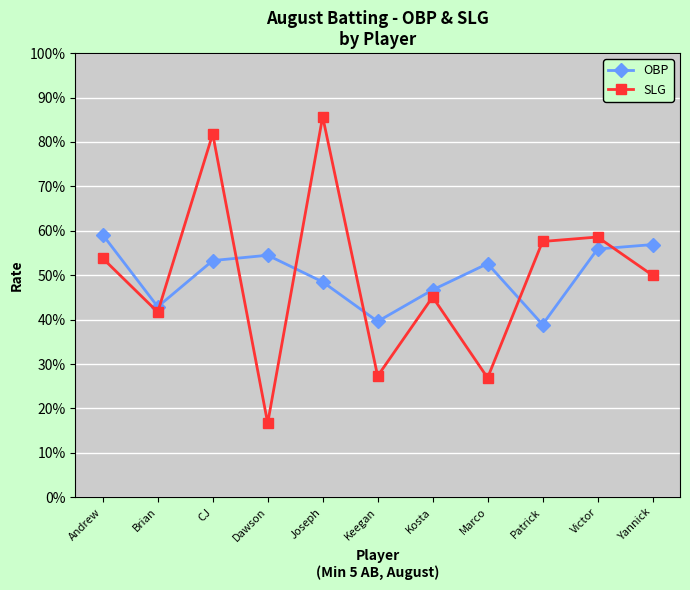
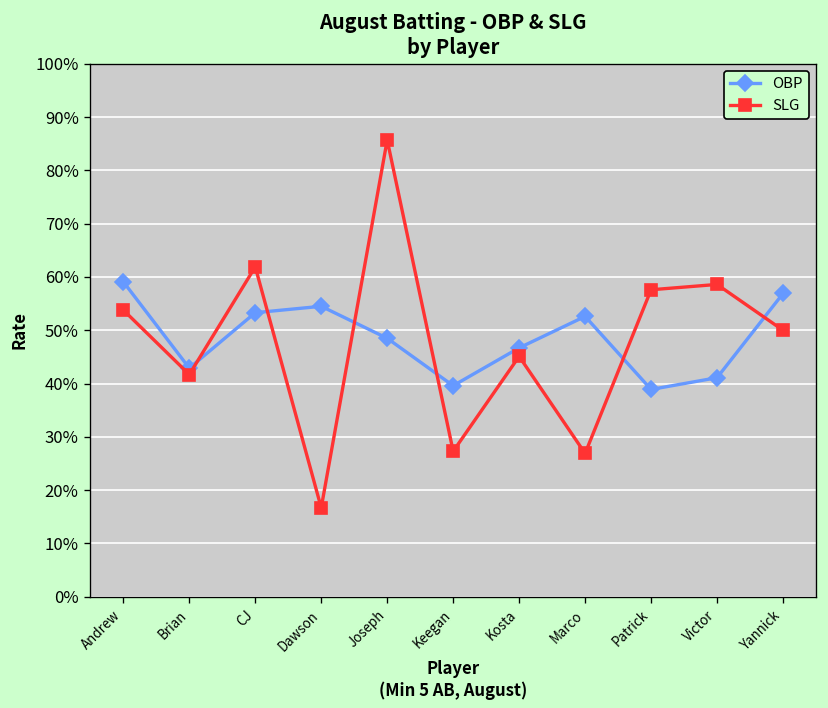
  {
    "OBP": {
      "Andrew": "59%",
      "Brian": "43%",
      "CJ": "53%",
      "Dawson": "55%",
      "Joseph": "49%",
      "Keegan": "40%",
      "Kosta": "47%",
      "Marco": "53%",
      "Patrick": "39%",
-     "Victor": "56%",
+     "Victor": "41%",
      "Yannick": "57%"
    },
    "SLG": {
      "Andrew": "54%",
      "Brian": "42%",
-     "CJ": "82%",
+     "CJ": "62%",
      "Dawson": "17%",
      "Joseph": "86%",
      "Keegan": "27%",
      "Kosta": "45%",
      "Marco": "27%",
      "Patrick": "58%",
      "Victor": "59%",
      "Yannick": "50%"
    }
  }
